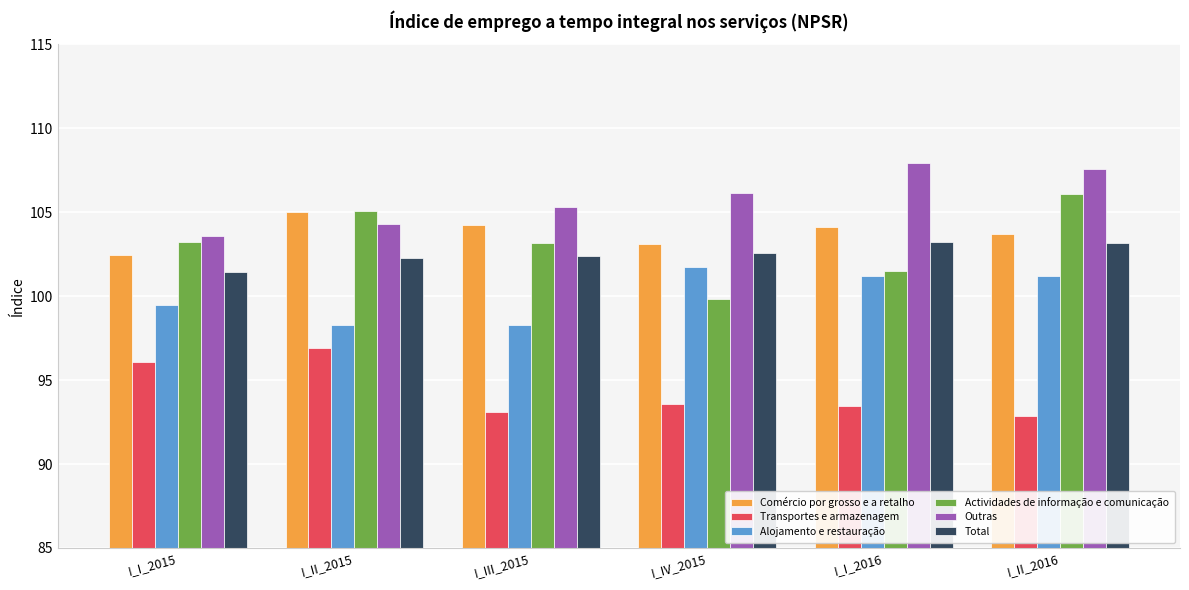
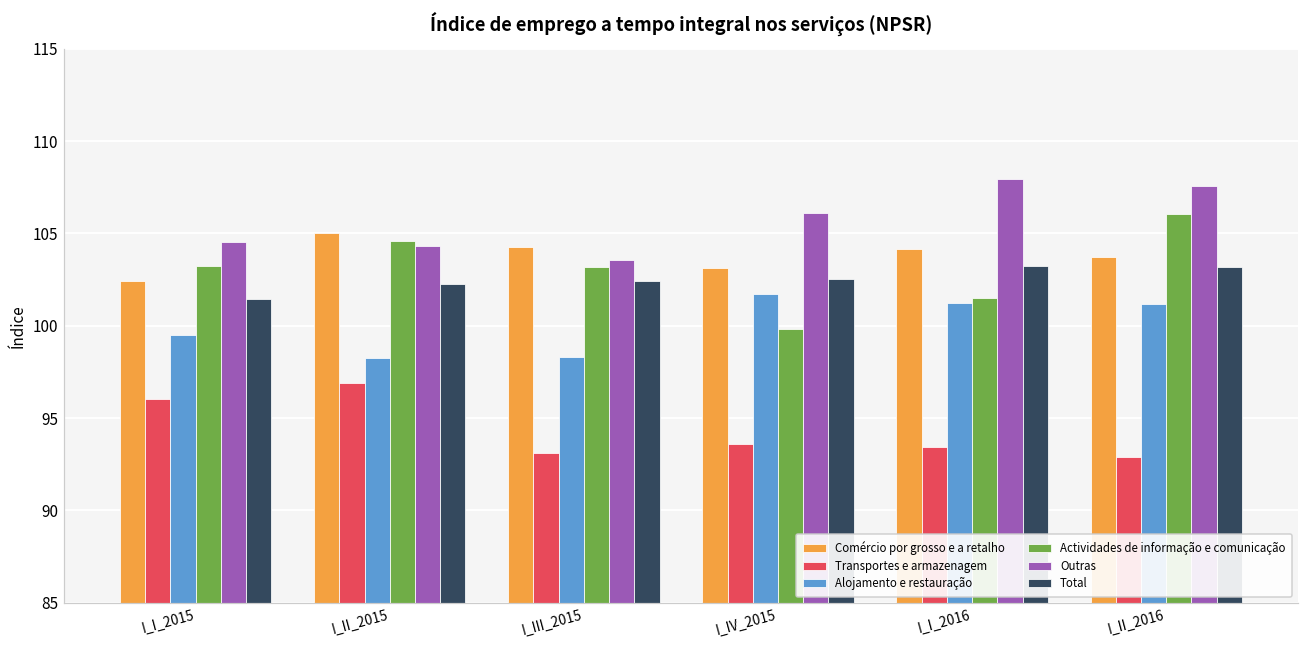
  {
    "Comércio por grosso e a retalho": {
      "I_I_2015": 102.4,
      "I_II_2015": 105.0,
      "I_III_2015": 104.3,
      "I_IV_2015": 103.1,
      "I_I_2016": 104.1,
      "I_II_2016": 103.7
    },
    "Transportes e armazenagem": {
      "I_I_2015": 96.1,
      "I_II_2015": 96.9,
      "I_III_2015": 93.1,
      "I_IV_2015": 93.6,
      "I_I_2016": 93.4,
      "I_II_2016": 92.9
    },
    "Alojamento e restauração": {
      "I_I_2015": 99.5,
      "I_II_2015": 98.3,
      "I_III_2015": 98.3,
      "I_IV_2015": 101.7,
      "I_I_2016": 101.2,
      "I_II_2016": 101.2
    },
    "Actividades de informação e comunicação": {
      "I_I_2015": 103.2,
-     "I_II_2015": 105.1,
+     "I_II_2015": 104.6,
      "I_III_2015": 103.2,
      "I_IV_2015": 99.8,
      "I_I_2016": 101.5,
      "I_II_2016": 106.1
    },
    "Outras": {
-     "I_I_2015": 103.6,
+     "I_I_2015": 104.5,
      "I_II_2015": 104.3,
-     "I_III_2015": 105.3,
+     "I_III_2015": 103.6,
      "I_IV_2015": 106.1,
      "I_I_2016": 107.9,
      "I_II_2016": 107.6
    },
    "Total": {
      "I_I_2015": 101.5,
      "I_II_2015": 102.2,
      "I_III_2015": 102.4,
      "I_IV_2015": 102.5,
      "I_I_2016": 103.2,
      "I_II_2016": 103.2
    }
  }
